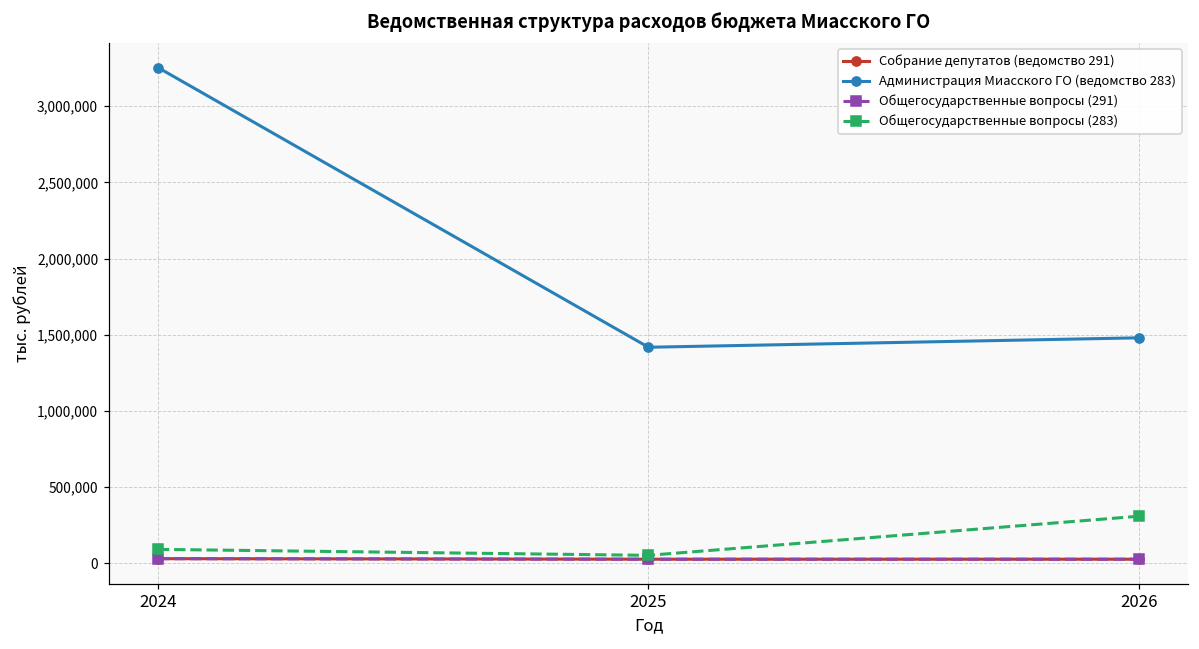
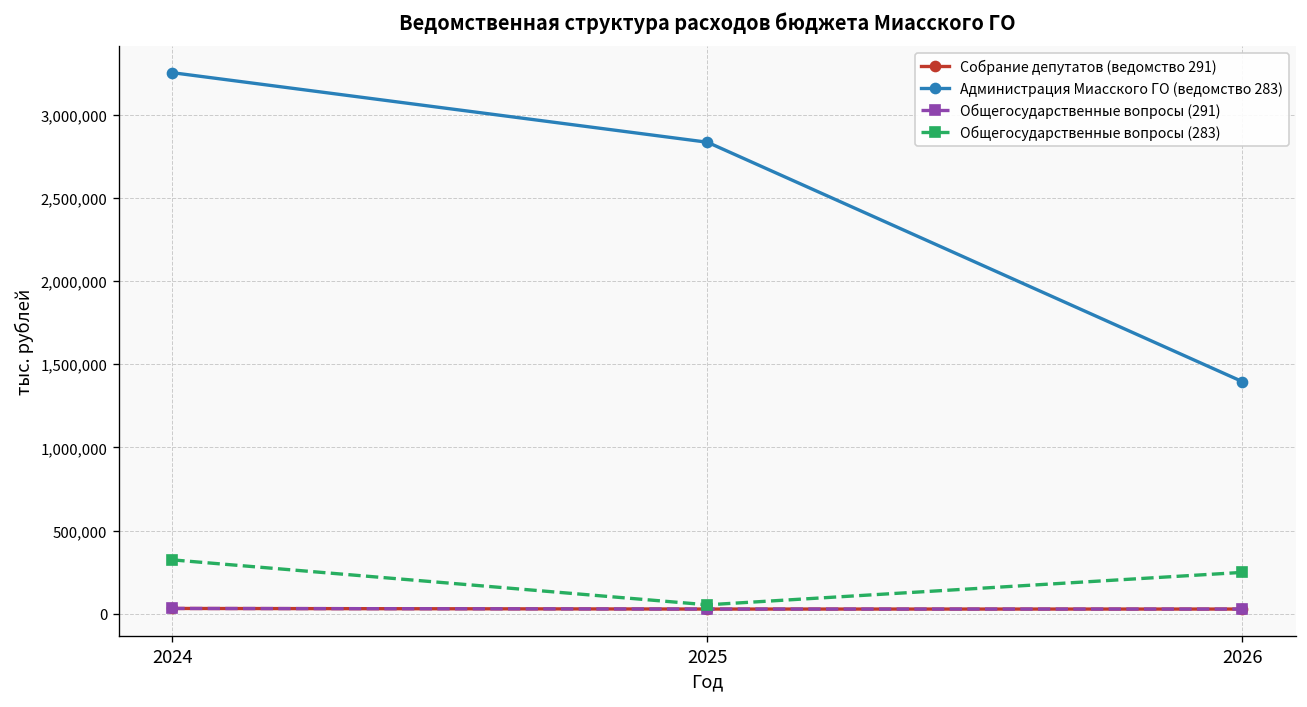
  {
    "Общегосударственные вопросы (291)": {
      "2024": "30,000",
      "2025": "30,000",
      "2026": "30,000"
    },
    "Администрация Миасского ГО (ведомство 283)": {
      "2024": "3,250,000",
-     "2025": "1,420,000",
-     "2026": "1,480,000"
+     "2025": "2,830,000",
+     "2026": "1,390,000"
    },
    "Общегосударственные вопросы (283)": {
-     "2024": "90,000",
+     "2024": "320,000",
      "2025": "50,000",
-     "2026": "310,000"
+     "2026": "250,000"
    }
  }
